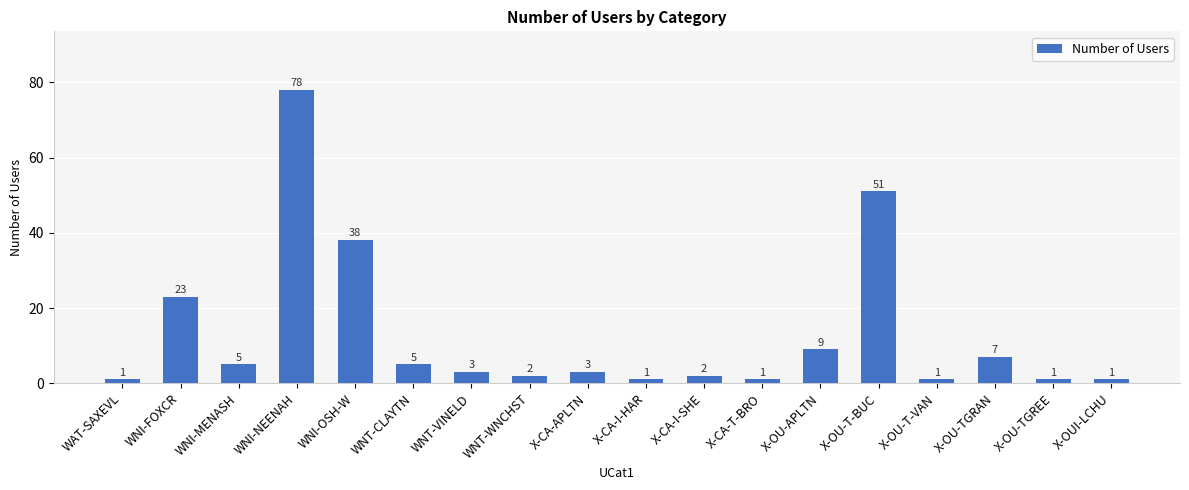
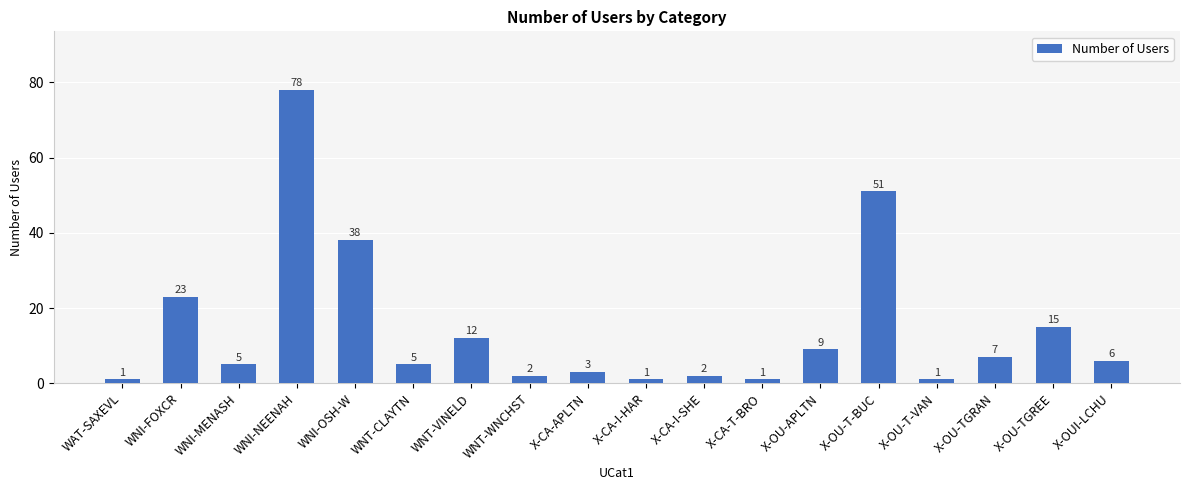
  {
    "WAT-SAXEVL": 1,
    "WNI-FOXCR": 23,
    "WNI-MENASH": 5,
    "WNI-NEENAH": 78,
    "WNI-OSH-W": 38,
    "WNT-CLAYTN": 5,
-   "WNT-VINELD": 3,
+   "WNT-VINELD": 12,
    "WNT-WNCHST": 2,
    "X-CA-APLTN": 3,
    "X-CA-I-HAR": 1,
    "X-CA-I-SHE": 2,
    "X-CA-T-BRO": 1,
    "X-OU-APLTN": 9,
    "X-OU-T-BUC": 51,
    "X-OU-T-VAN": 1,
    "X-OU-TGRAN": 7,
-   "X-OU-TGREE": 1,
-   "X-OUI-LCHU": 1
+   "X-OU-TGREE": 15,
+   "X-OUI-LCHU": 6
  }
